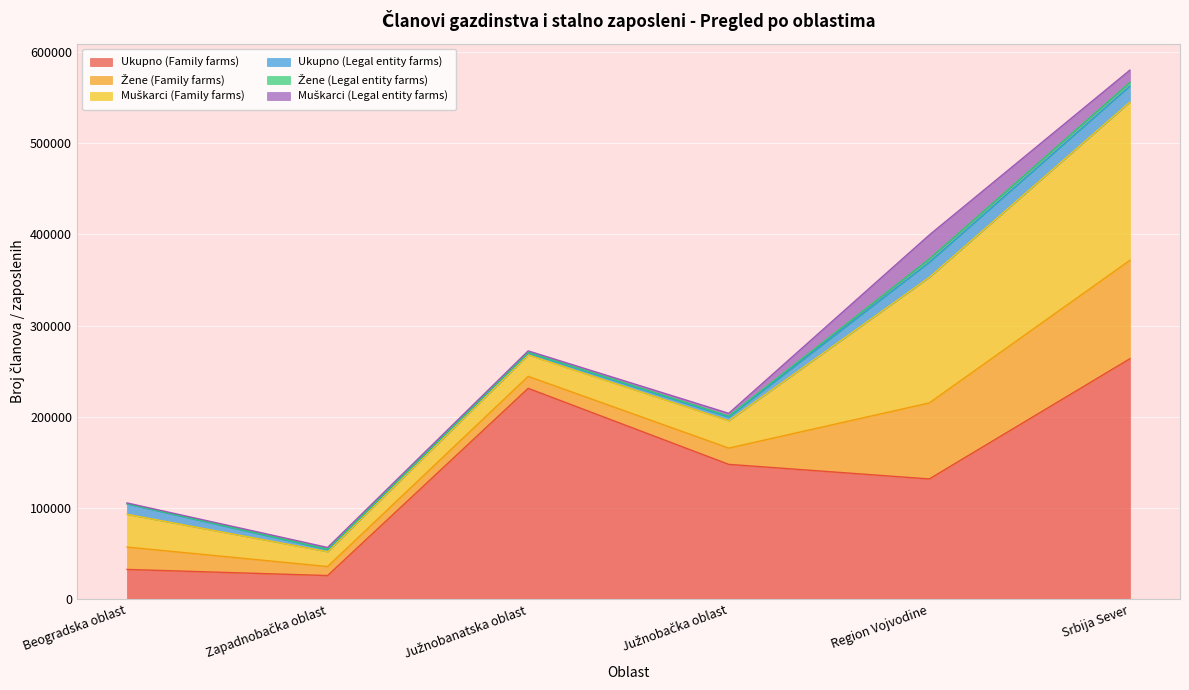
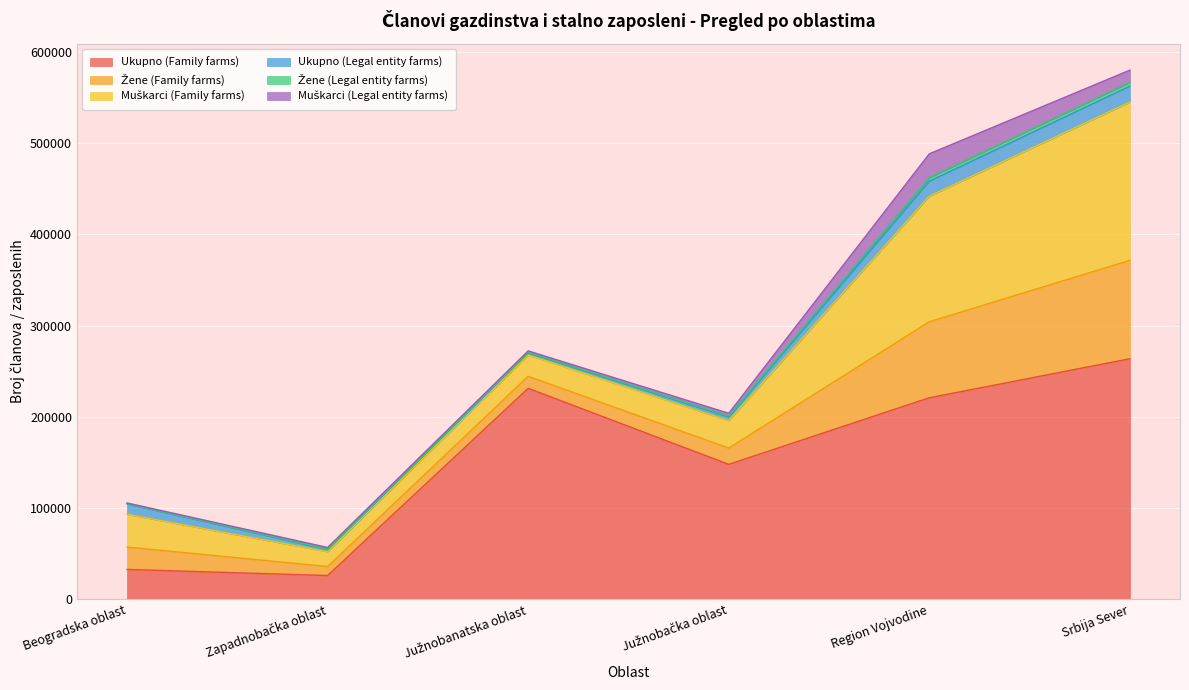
  {
    "Ukupno (Family farms)": {
      "Beogradska oblast": 30000,
      "Zapadnobačka oblast": 30000,
      "Južnobanatska oblast": 230000,
      "Južnobačka oblast": 150000,
-     "Region Vojvodine": 130000,
+     "Region Vojvodine": 220000,
      "Srbija Sever": 260000
    },
    "Ukupno (Legal entity farms)": {
      "Region Vojvodine": 20000,
      "Srbija Sever": 20000
    },
    "Žene (Legal entity farms)": {
      "Region Vojvodine": 0,
      "Srbija Sever": 0
    },
    "Muškarci (Legal entity farms)": {
      "Južnobačka oblast": 0,
      "Region Vojvodine": 30000,
      "Srbija Sever": 10000
    }
  }
